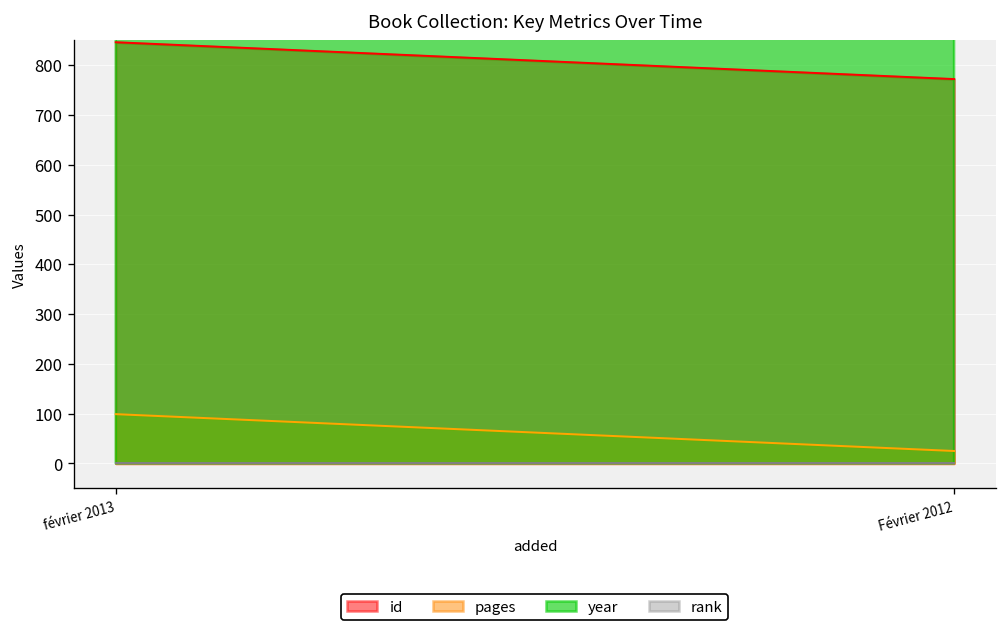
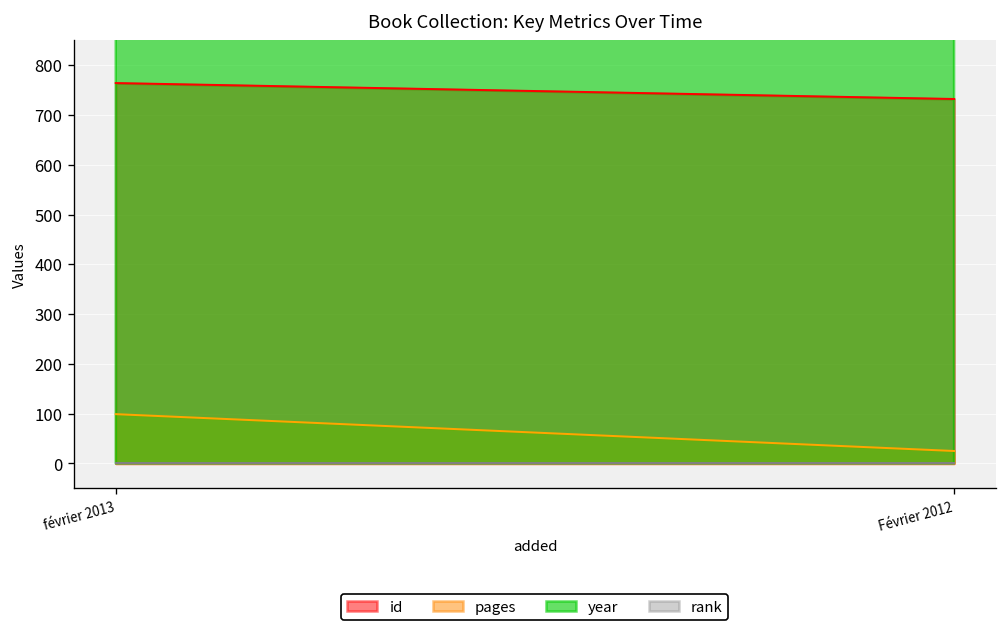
  {
    "id": {
-     "février 2013": 850,
-     "Février 2012": 770
+     "février 2013": 760,
+     "Février 2012": 730
    },
    "pages": {
      "février 2013": 100,
      "Février 2012": 30
    },
    "rank": {
      "février 2013": 0,
      "Février 2012": 0
    }
  }
